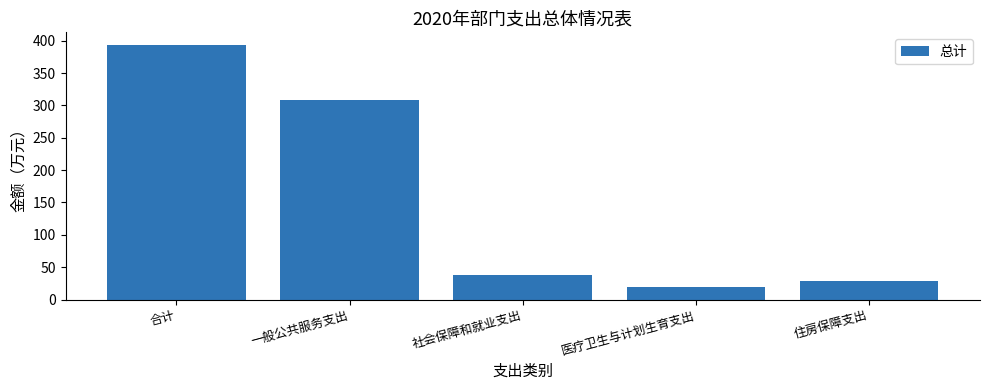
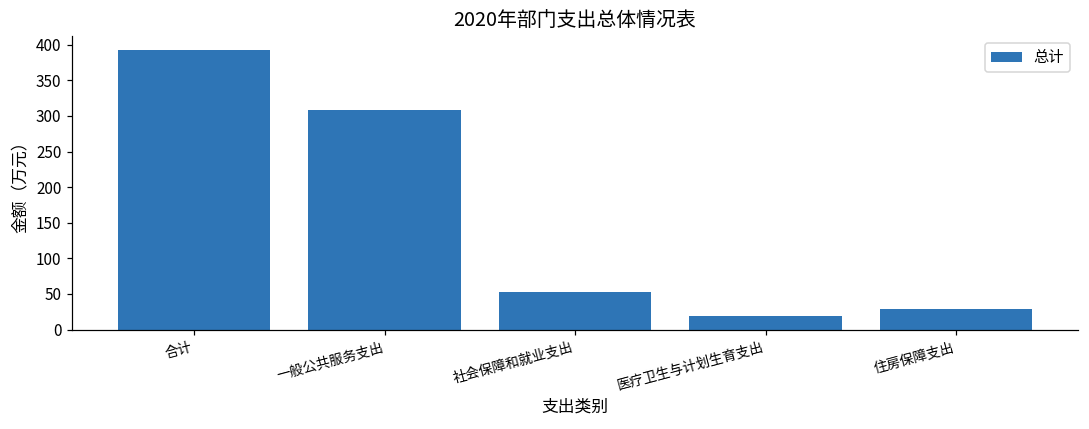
  {
    "合计": 390,
    "一般公共服务支出": 310,
-   "社会保障和就业支出": 40,
+   "社会保障和就业支出": 50,
    "医疗卫生与计划生育支出": 20,
    "住房保障支出": 30
  }
